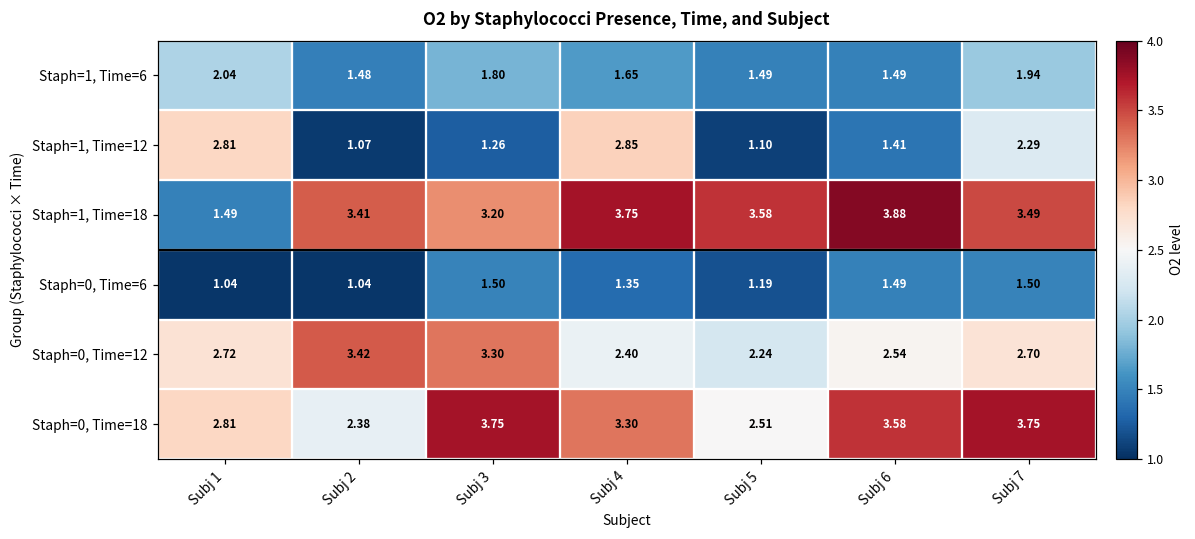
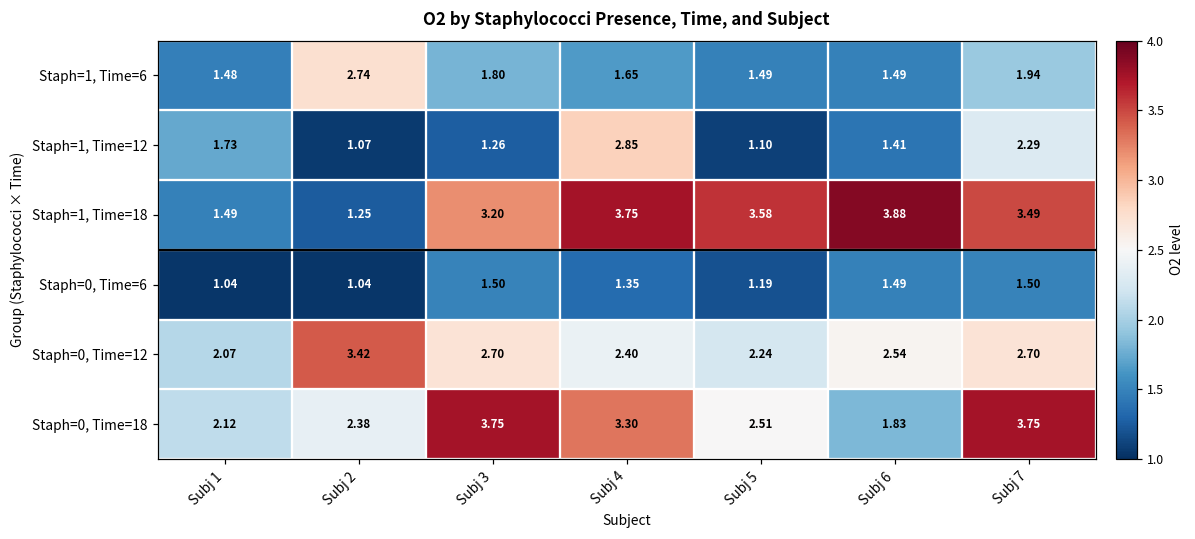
  {
    "Staph=1, Time=6": {
-     "Subj 1": 2.04,
-     "Subj 2": 1.48,
+     "Subj 1": 1.48,
+     "Subj 2": 2.74,
      "Subj 3": 1.80,
      "Subj 4": 1.65,
      "Subj 5": 1.49,
      "Subj 6": 1.49,
      "Subj 7": 1.94
    },
    "Staph=1, Time=12": {
-     "Subj 1": 2.81,
+     "Subj 1": 1.73,
      "Subj 2": 1.07,
      "Subj 3": 1.26,
      "Subj 4": 2.85,
      "Subj 5": 1.10,
      "Subj 6": 1.41,
      "Subj 7": 2.29
    },
    "Staph=1, Time=18": {
      "Subj 1": 1.49,
-     "Subj 2": 3.41,
+     "Subj 2": 1.25,
      "Subj 3": 3.20,
      "Subj 4": 3.75,
      "Subj 5": 3.58,
      "Subj 6": 3.88,
      "Subj 7": 3.49
    },
    "Staph=0, Time=6": {
      "Subj 1": 1.04,
      "Subj 2": 1.04,
      "Subj 3": 1.50,
      "Subj 4": 1.35,
      "Subj 5": 1.19,
      "Subj 6": 1.49,
      "Subj 7": 1.50
    },
    "Staph=0, Time=12": {
-     "Subj 1": 2.72,
+     "Subj 1": 2.07,
      "Subj 2": 3.42,
-     "Subj 3": 3.30,
+     "Subj 3": 2.70,
      "Subj 4": 2.40,
      "Subj 5": 2.24,
      "Subj 6": 2.54,
      "Subj 7": 2.70
    },
    "Staph=0, Time=18": {
-     "Subj 1": 2.81,
+     "Subj 1": 2.12,
      "Subj 2": 2.38,
      "Subj 3": 3.75,
      "Subj 4": 3.30,
      "Subj 5": 2.51,
-     "Subj 6": 3.58,
+     "Subj 6": 1.83,
      "Subj 7": 3.75
    }
  }
